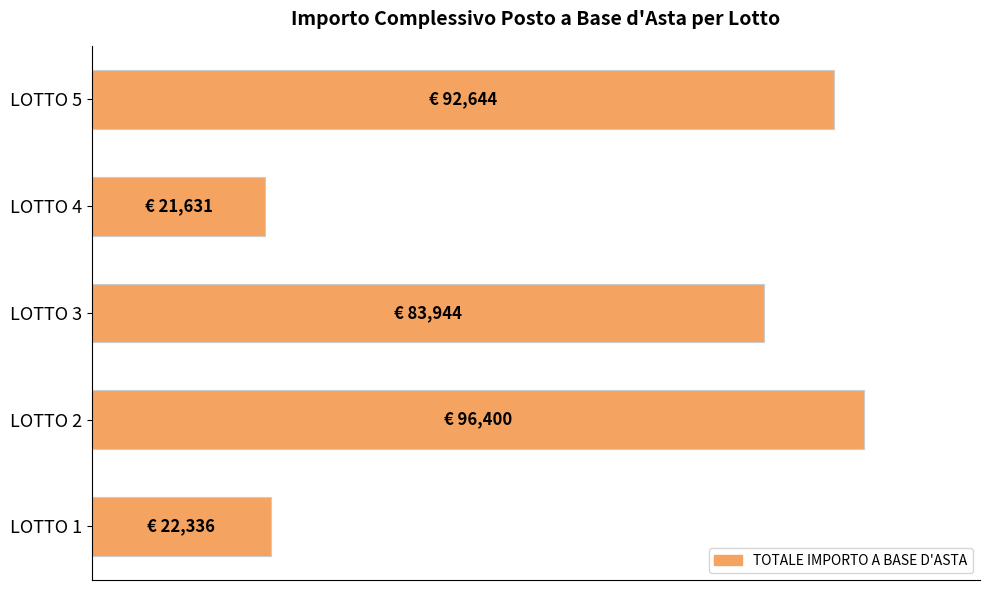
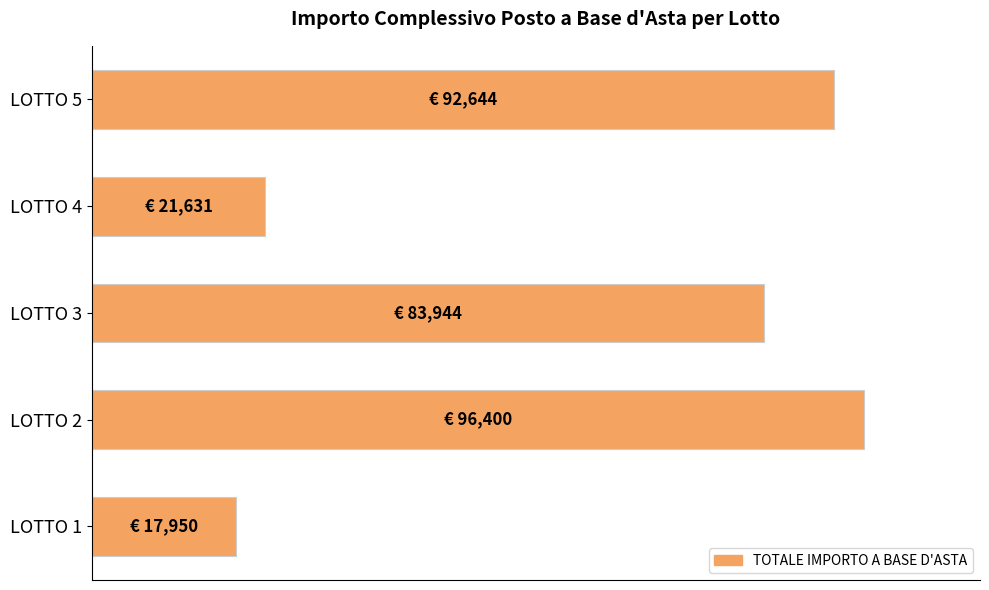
  {
    "LOTTO 5": "92,644",
    "LOTTO 4": "21,631",
    "LOTTO 3": "83,944",
    "LOTTO 2": "96,400",
-   "LOTTO 1": "22,336"
+   "LOTTO 1": "17,950"
  }
